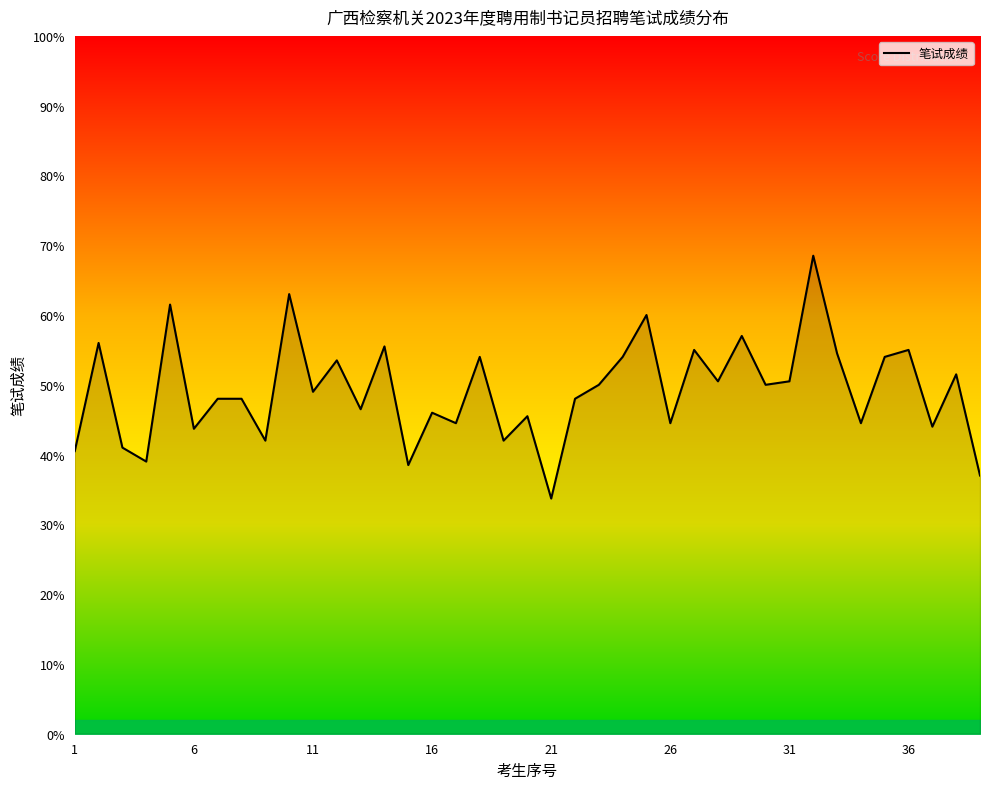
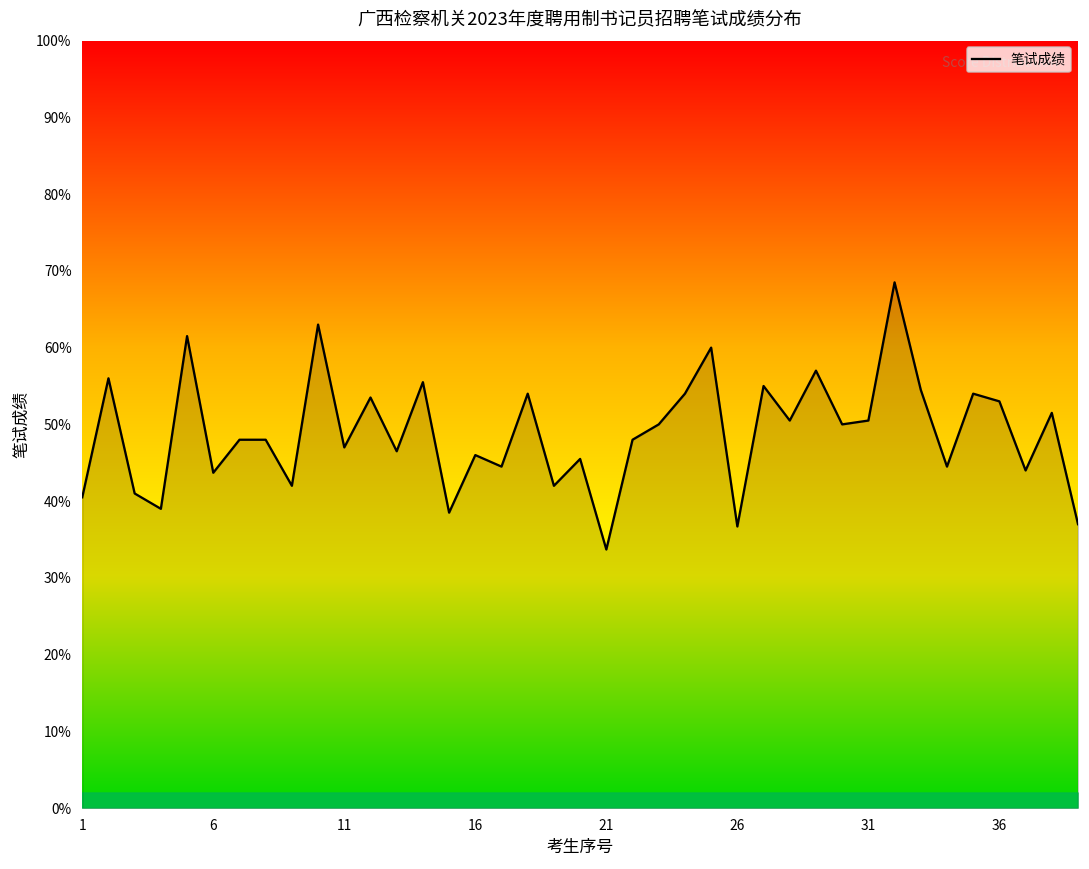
  {
    "笔试成绩": {
      "1": "41%",
      "6": "44%",
-     "11": "49%",
+     "11": "47%",
      "16": "46%",
      "21": "34%",
-     "26": "45%",
+     "26": "37%",
      "31": "51%",
-     "36": "55%"
+     "36": "53%"
    }
  }
